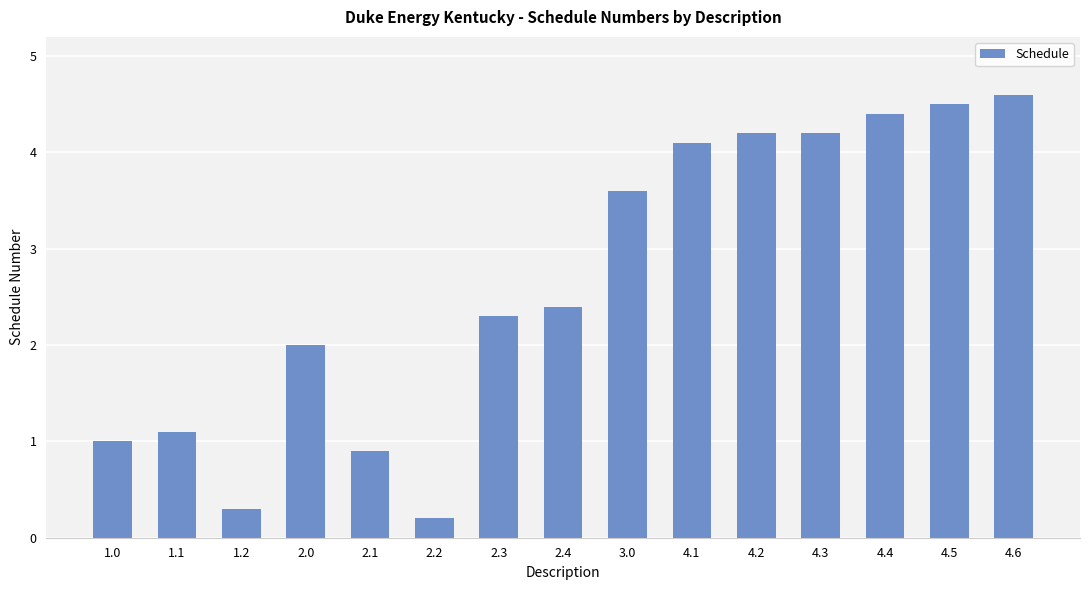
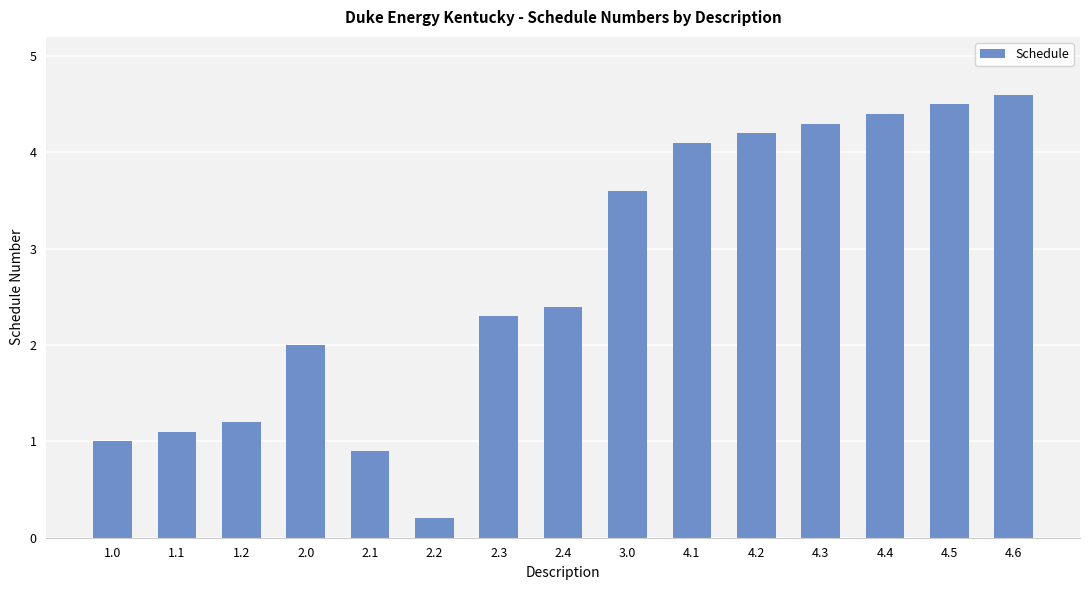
  {
    "1.0": 1.0,
    "1.1": 1.1,
-   "1.2": 0.3,
+   "1.2": 1.2,
    "2.0": 2.0,
    "2.1": 0.9,
    "2.2": 0.2,
    "2.3": 2.3,
    "2.4": 2.4,
    "3.0": 3.6,
    "4.1": 4.1,
    "4.2": 4.2,
-   "4.3": 4.2,
+   "4.3": 4.3,
    "4.4": 4.4,
    "4.5": 4.5,
    "4.6": 4.6
  }
